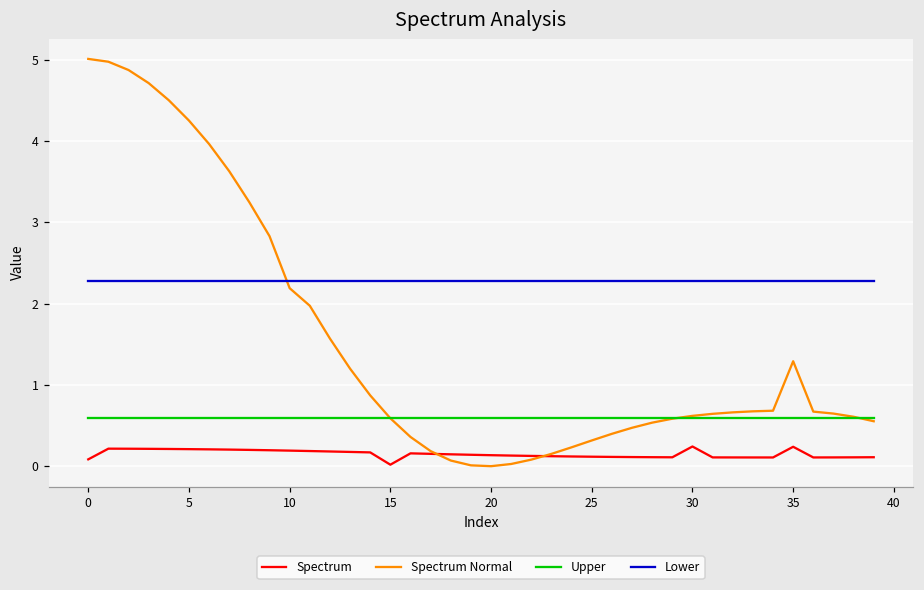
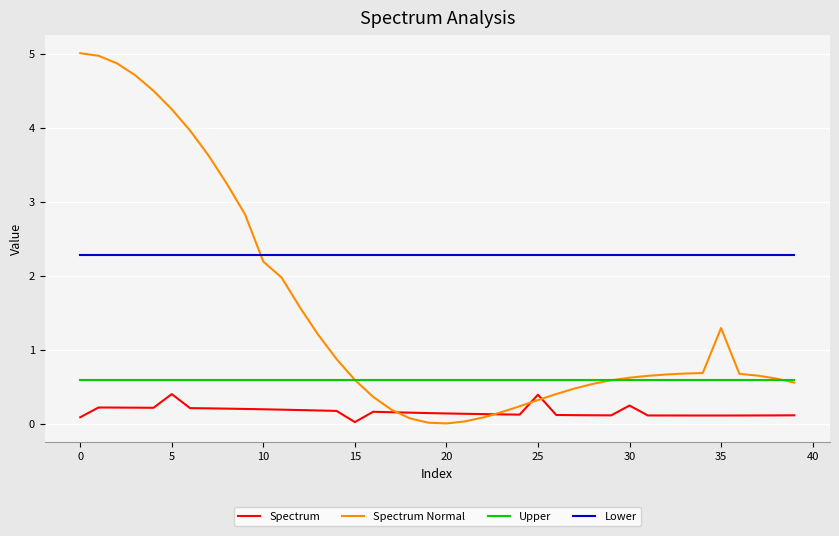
  {
    "Spectrum": {
      "0": 0.1,
-     "5": 0.2,
+     "5": 0.4,
      "10": 0.2,
      "15": 0.0,
      "20": 0.1,
-     "25": 0.1,
+     "25": 0.4,
      "30": 0.2,
-     "35": 0.2
+     "35": 0.1
    },
    "Spectrum Normal": {
      "0": 5.0,
      "5": 4.3,
      "10": 2.2,
      "20": 0.0,
      "25": 0.3,
      "35": 1.3
    },
    "Upper": {
      "0": 0.6,
      "5": 0.6,
      "10": 0.6,
      "20": 0.6,
      "25": 0.6,
      "35": 0.6
    },
    "Lower": {
      "0": 2.3,
      "5": 2.3,
      "10": 2.3,
      "15": 2.3,
      "20": 2.3,
      "25": 2.3,
      "30": 2.3,
      "35": 2.3
    }
  }
